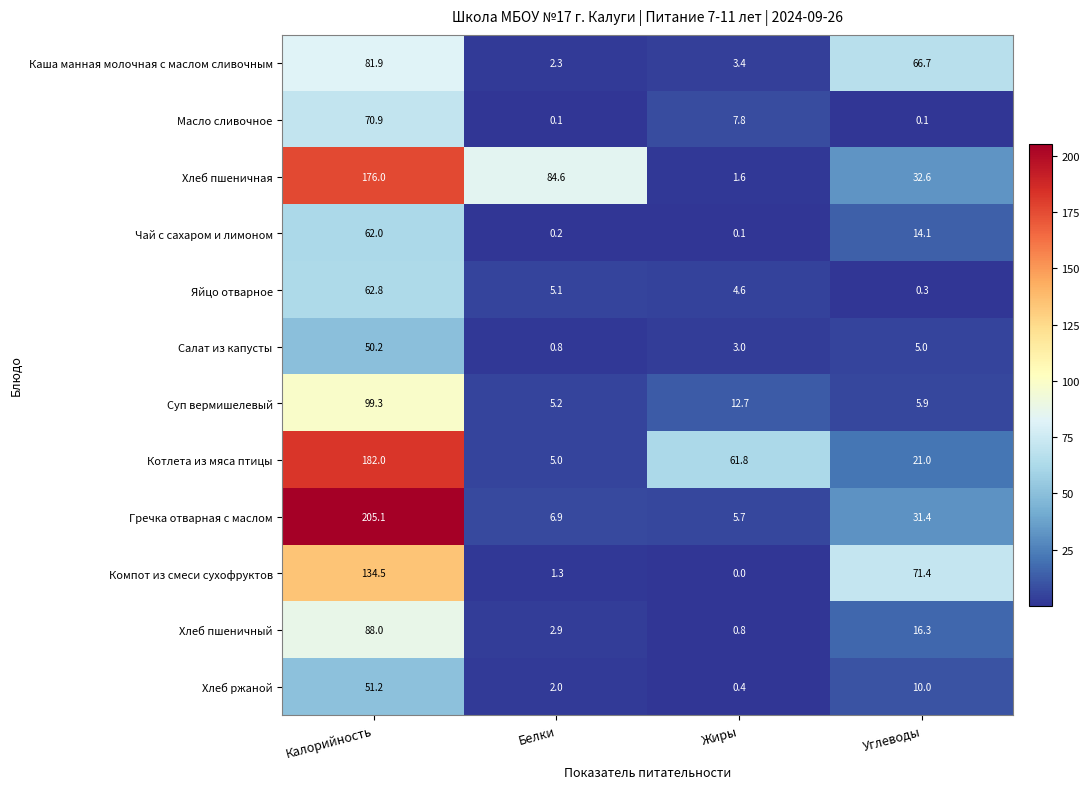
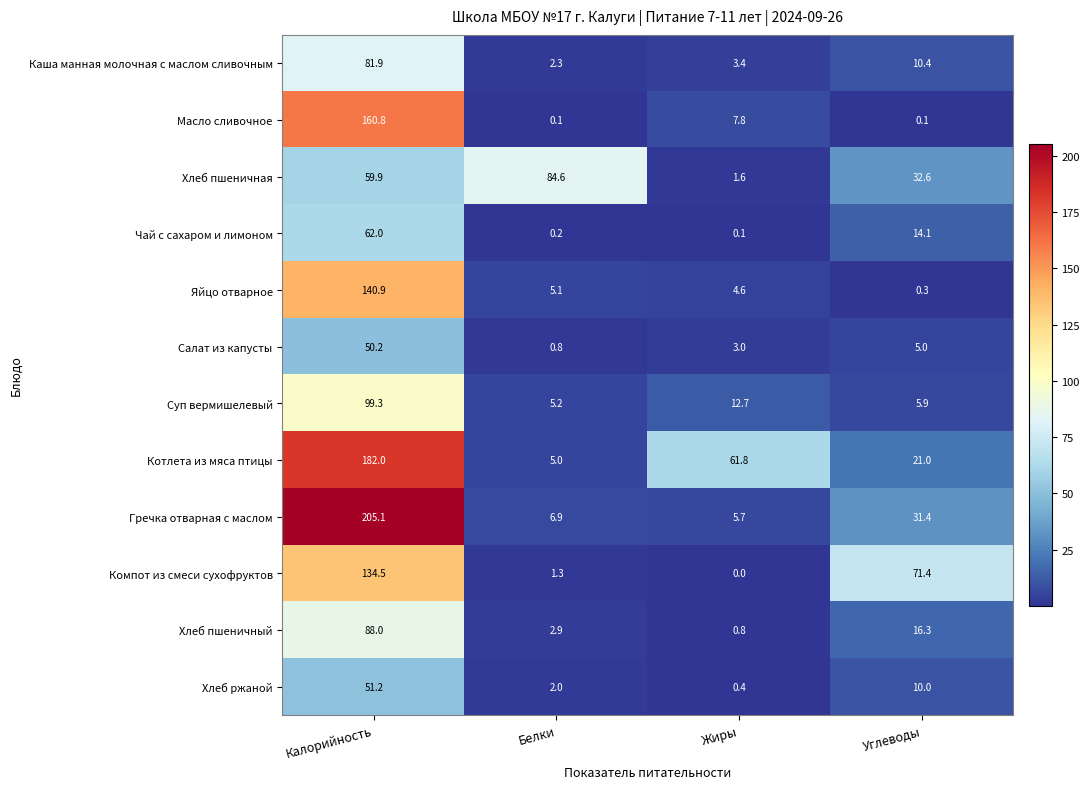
  {
    "Каша манная молочная с маслом сливочным": {
      "Калорийность": 81.9,
      "Белки": 2.3,
      "Жиры": 3.4,
-     "Углеводы": 66.7
+     "Углеводы": 10.4
    },
    "Масло сливочное": {
-     "Калорийность": 70.9,
+     "Калорийность": 160.8,
      "Белки": 0.1,
      "Жиры": 7.8,
      "Углеводы": 0.1
    },
    "Хлеб пшеничная": {
-     "Калорийность": 176.0,
+     "Калорийность": 59.9,
      "Белки": 84.6,
      "Жиры": 1.6,
      "Углеводы": 32.6
    },
    "Чай с сахаром и лимоном": {
      "Калорийность": 62.0,
      "Белки": 0.2,
      "Жиры": 0.1,
      "Углеводы": 14.1
    },
    "Яйцо отварное": {
-     "Калорийность": 62.8,
+     "Калорийность": 140.9,
      "Белки": 5.1,
      "Жиры": 4.6,
      "Углеводы": 0.3
    },
    "Салат из капусты": {
      "Калорийность": 50.2,
      "Белки": 0.8,
      "Жиры": 3.0,
      "Углеводы": 5.0
    },
    "Суп вермишелевый": {
      "Калорийность": 99.3,
      "Белки": 5.2,
      "Жиры": 12.7,
      "Углеводы": 5.9
    },
    "Котлета из мяса птицы": {
      "Калорийность": 182.0,
      "Белки": 5.0,
      "Жиры": 61.8,
      "Углеводы": 21.0
    },
    "Гречка отварная с маслом": {
      "Калорийность": 205.1,
      "Белки": 6.9,
      "Жиры": 5.7,
      "Углеводы": 31.4
    },
    "Компот из смеси сухофруктов": {
      "Калорийность": 134.5,
      "Белки": 1.3,
      "Жиры": 0.0,
      "Углеводы": 71.4
    },
    "Хлеб пшеничный": {
      "Калорийность": 88.0,
      "Белки": 2.9,
      "Жиры": 0.8,
      "Углеводы": 16.3
    },
    "Хлеб ржаной": {
      "Калорийность": 51.2,
      "Белки": 2.0,
      "Жиры": 0.4,
      "Углеводы": 10.0
    }
  }
